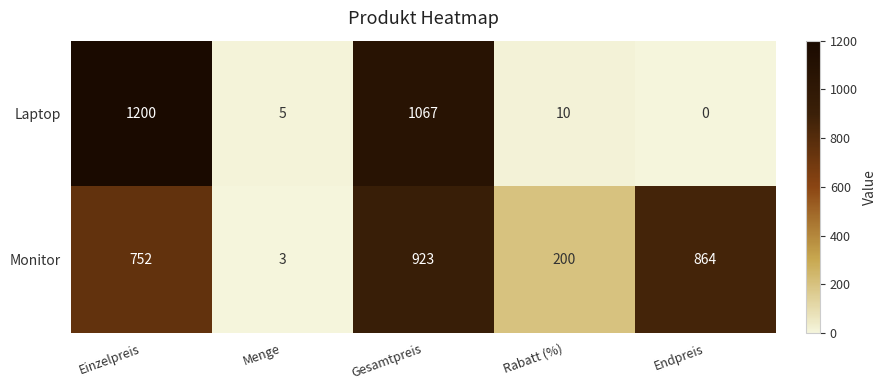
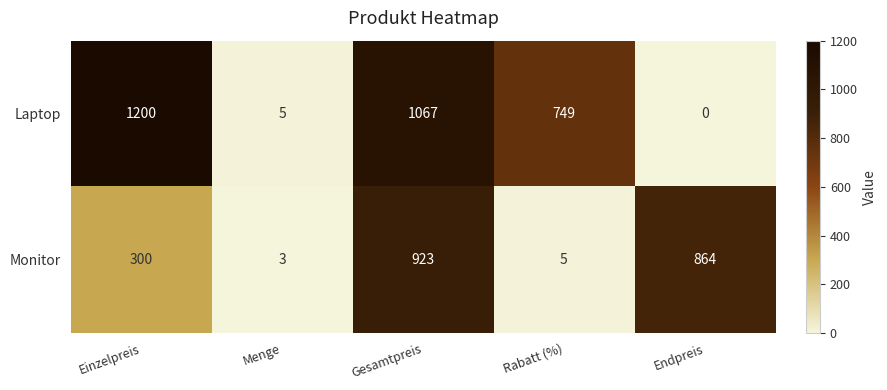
  {
    "Laptop": {
      "Einzelpreis": 1200,
      "Menge": 5,
      "Gesamtpreis": 1067,
-     "Rabatt (%)": 10,
+     "Rabatt (%)": 749,
      "Endpreis": 0
    },
    "Monitor": {
-     "Einzelpreis": 752,
+     "Einzelpreis": 300,
      "Menge": 3,
      "Gesamtpreis": 923,
-     "Rabatt (%)": 200,
+     "Rabatt (%)": 5,
      "Endpreis": 864
    }
  }
